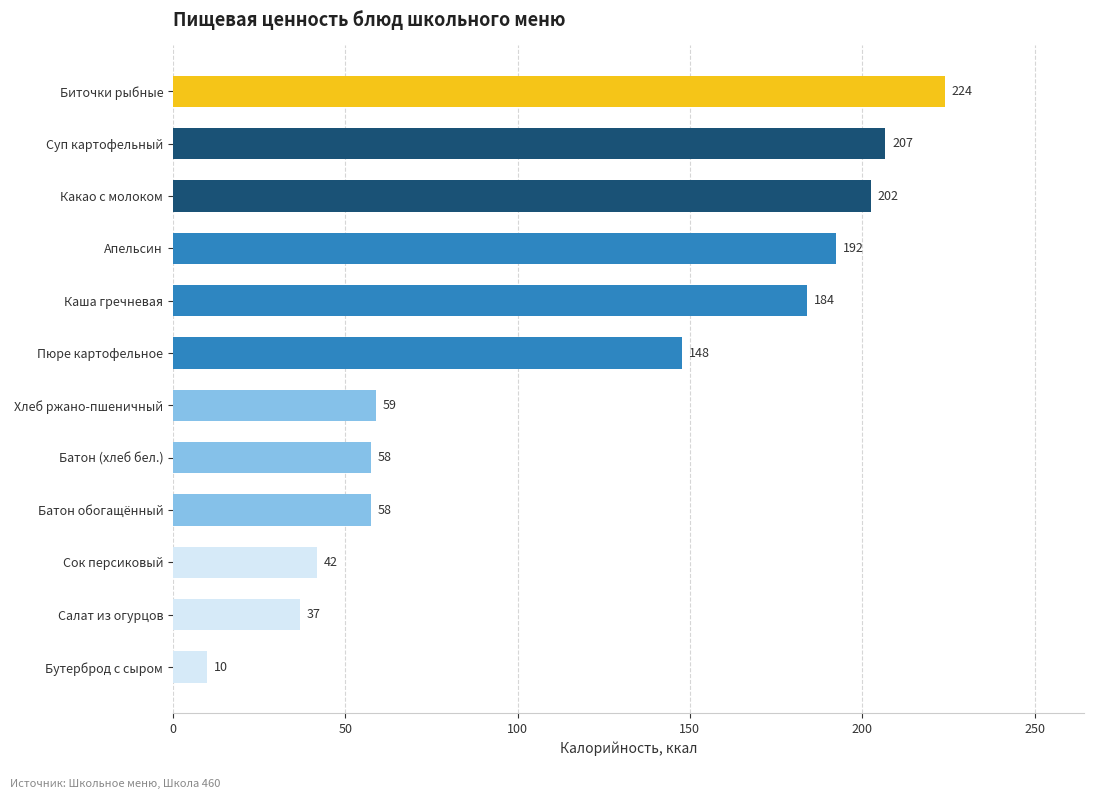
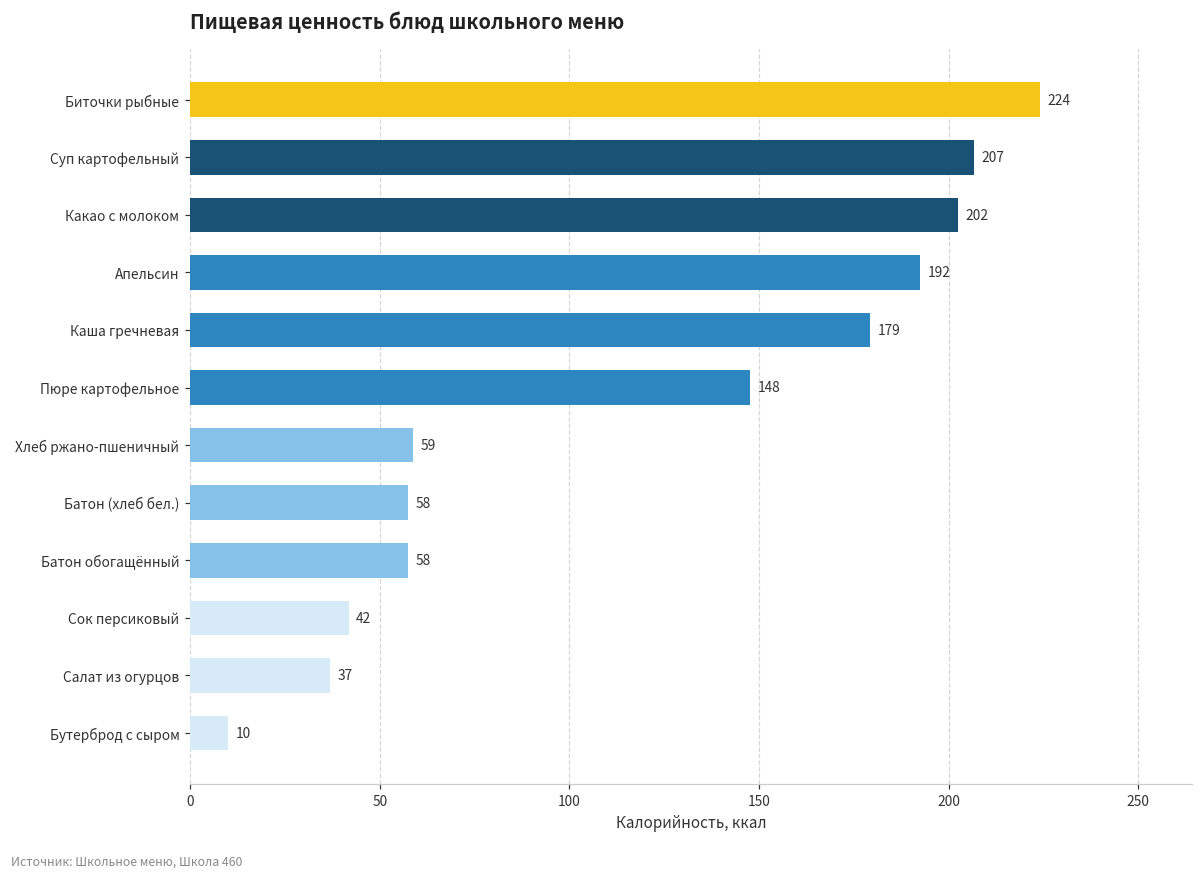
  {
    "Биточки рыбные": 224,
    "Суп картофельный": 207,
    "Какао с молоком": 202,
    "Апельсин": 192,
-   "Каша гречневая": 184,
+   "Каша гречневая": 179,
    "Пюре картофельное": 148,
    "Хлеб ржано-пшеничный": 59,
    "Батон (хлеб бел.)": 58,
    "Батон обогащённый": 58,
    "Сок персиковый": 42,
    "Салат из огурцов": 37,
    "Бутерброд с сыром": 10
  }
